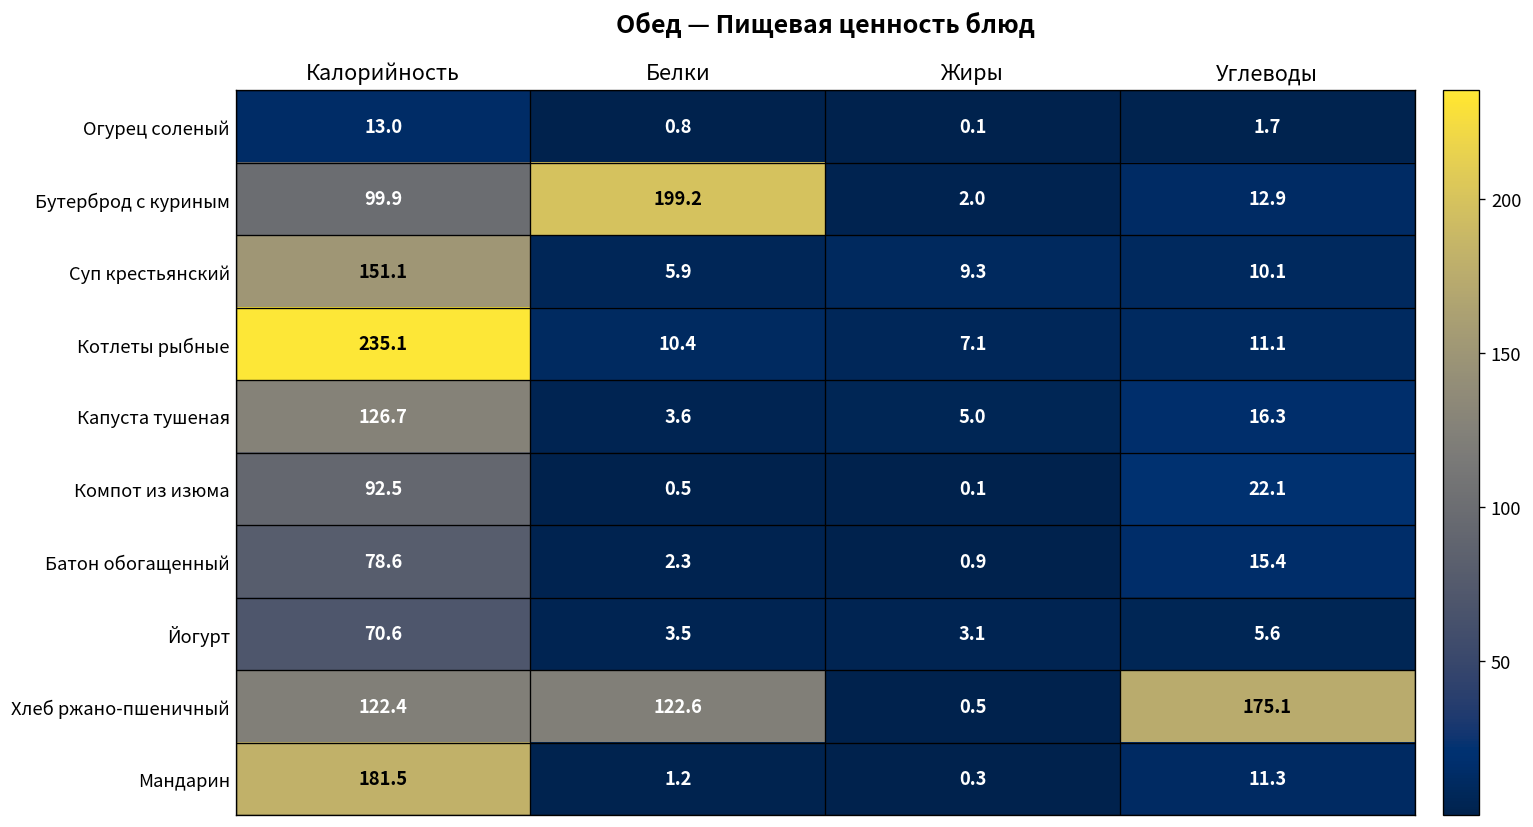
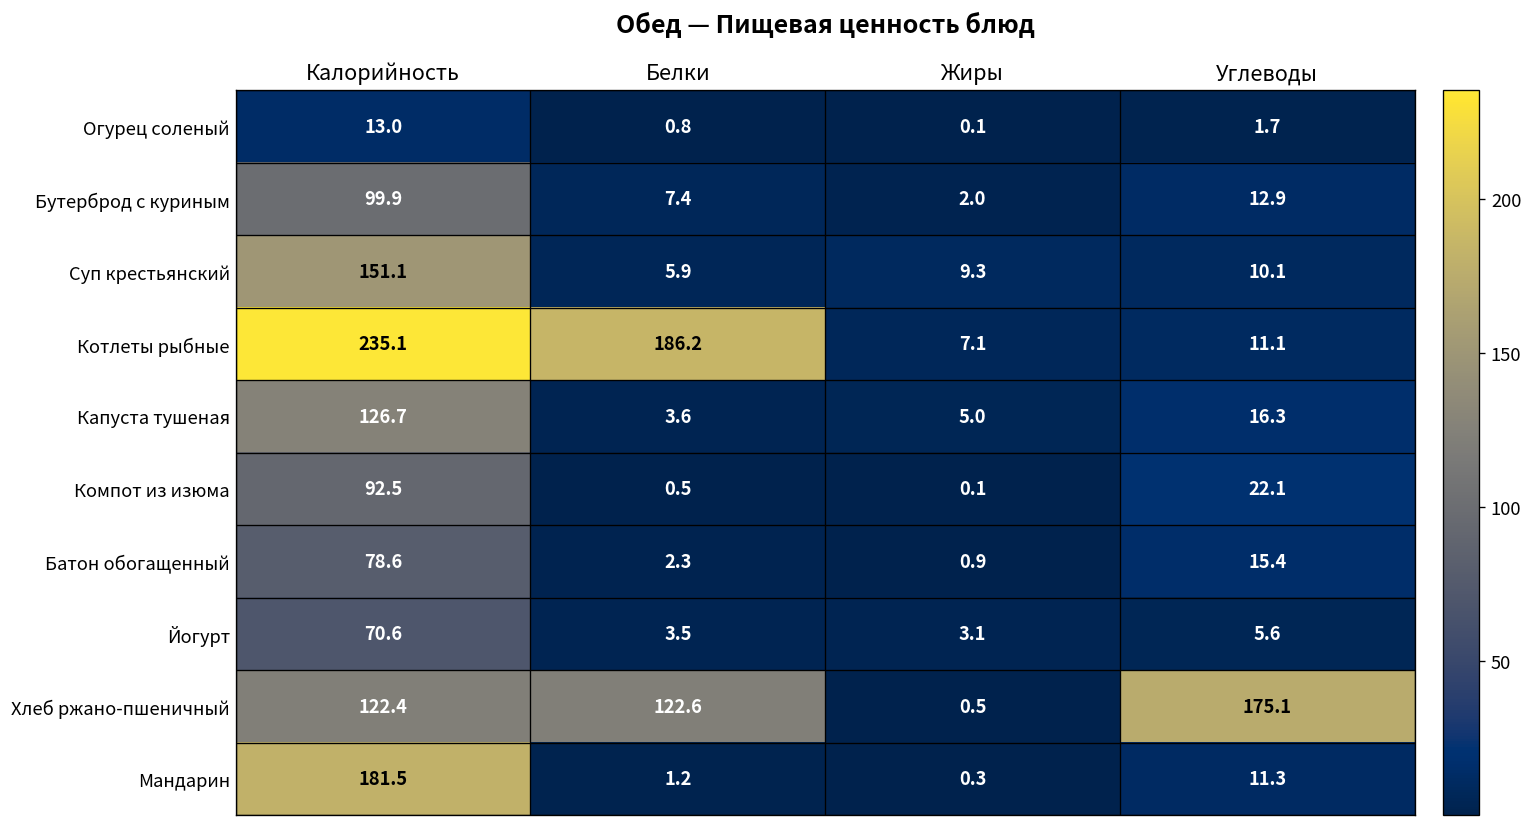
  {
    "Огурец соленый": {
      "Калорийность": 13.0,
      "Белки": 0.8,
      "Жиры": 0.1,
      "Углеводы": 1.7
    },
    "Бутерброд с куриным": {
      "Калорийность": 99.9,
-     "Белки": 199.2,
+     "Белки": 7.4,
      "Жиры": 2.0,
      "Углеводы": 12.9
    },
    "Суп крестьянский": {
      "Калорийность": 151.1,
      "Белки": 5.9,
      "Жиры": 9.3,
      "Углеводы": 10.1
    },
    "Котлеты рыбные": {
      "Калорийность": 235.1,
-     "Белки": 10.4,
+     "Белки": 186.2,
      "Жиры": 7.1,
      "Углеводы": 11.1
    },
    "Капуста тушеная": {
      "Калорийность": 126.7,
      "Белки": 3.6,
      "Жиры": 5.0,
      "Углеводы": 16.3
    },
    "Компот из изюма": {
      "Калорийность": 92.5,
      "Белки": 0.5,
      "Жиры": 0.1,
      "Углеводы": 22.1
    },
    "Батон обогащенный": {
      "Калорийность": 78.6,
      "Белки": 2.3,
      "Жиры": 0.9,
      "Углеводы": 15.4
    },
    "Йогурт": {
      "Калорийность": 70.6,
      "Белки": 3.5,
      "Жиры": 3.1,
      "Углеводы": 5.6
    },
    "Хлеб ржано-пшеничный": {
      "Калорийность": 122.4,
      "Белки": 122.6,
      "Жиры": 0.5,
      "Углеводы": 175.1
    },
    "Мандарин": {
      "Калорийность": 181.5,
      "Белки": 1.2,
      "Жиры": 0.3,
      "Углеводы": 11.3
    }
  }
